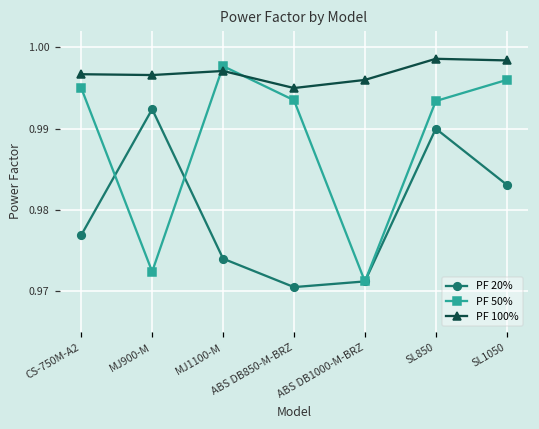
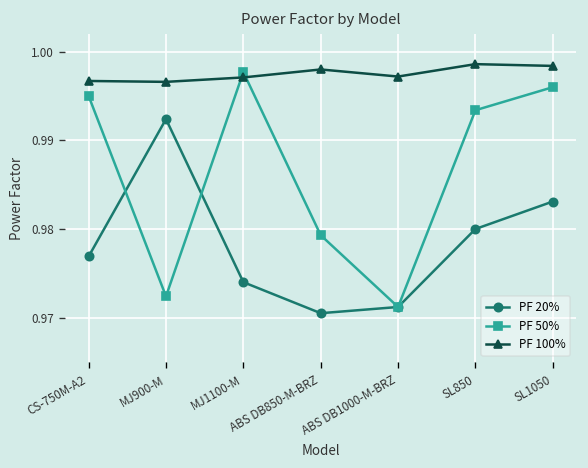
  {
    "PF 20%": {
      "CS-750M-A2": 0.977,
      "MJ900-M": 0.992,
      "MJ1100-M": 0.974,
      "ABS DB850-M-BRZ": 0.971,
-     "SL850": 0.99,
+     "SL850": 0.98,
      "SL1050": 0.983
    },
    "PF 50%": {
      "CS-750M-A2": 0.995,
      "MJ900-M": 0.972,
      "MJ1100-M": 0.998,
-     "ABS DB850-M-BRZ": 0.994,
+     "ABS DB850-M-BRZ": 0.979,
      "SL850": 0.993,
      "SL1050": 0.996
    },
    "PF 100%": {
      "CS-750M-A2": 0.997,
      "MJ900-M": 0.997,
      "MJ1100-M": 0.997,
-     "ABS DB850-M-BRZ": 0.995,
-     "ABS DB1000-M-BRZ": 0.996,
+     "ABS DB850-M-BRZ": 0.998,
+     "ABS DB1000-M-BRZ": 0.997,
      "SL850": 0.999,
      "SL1050": 0.998
    }
  }
